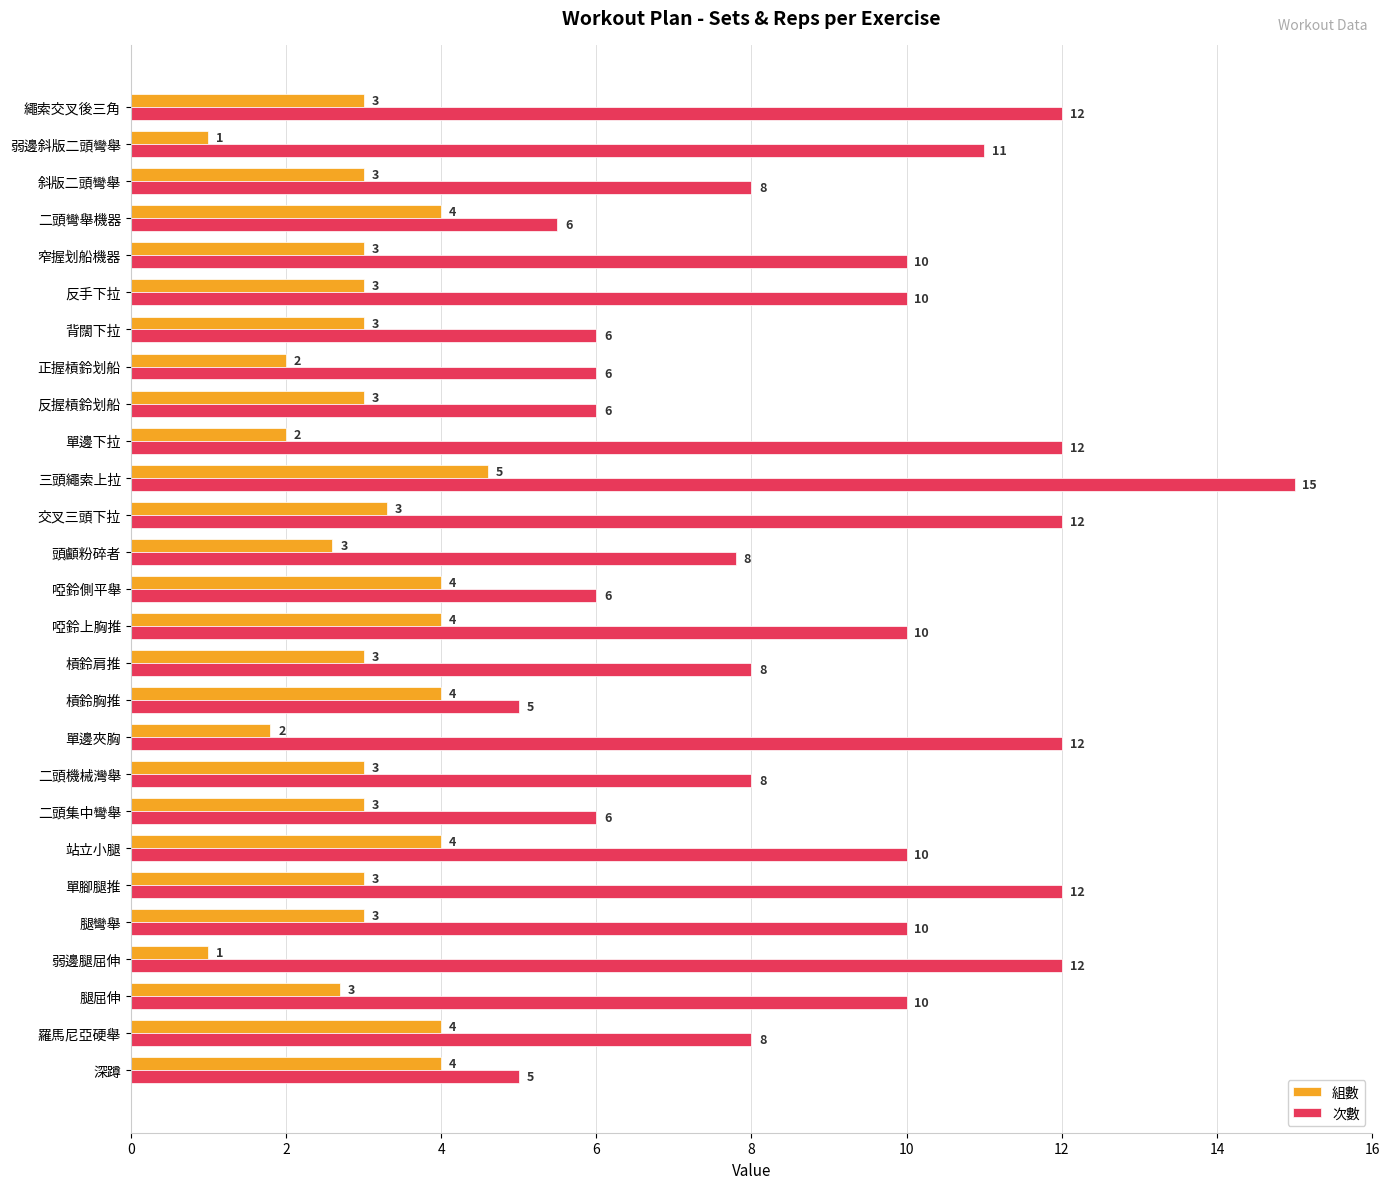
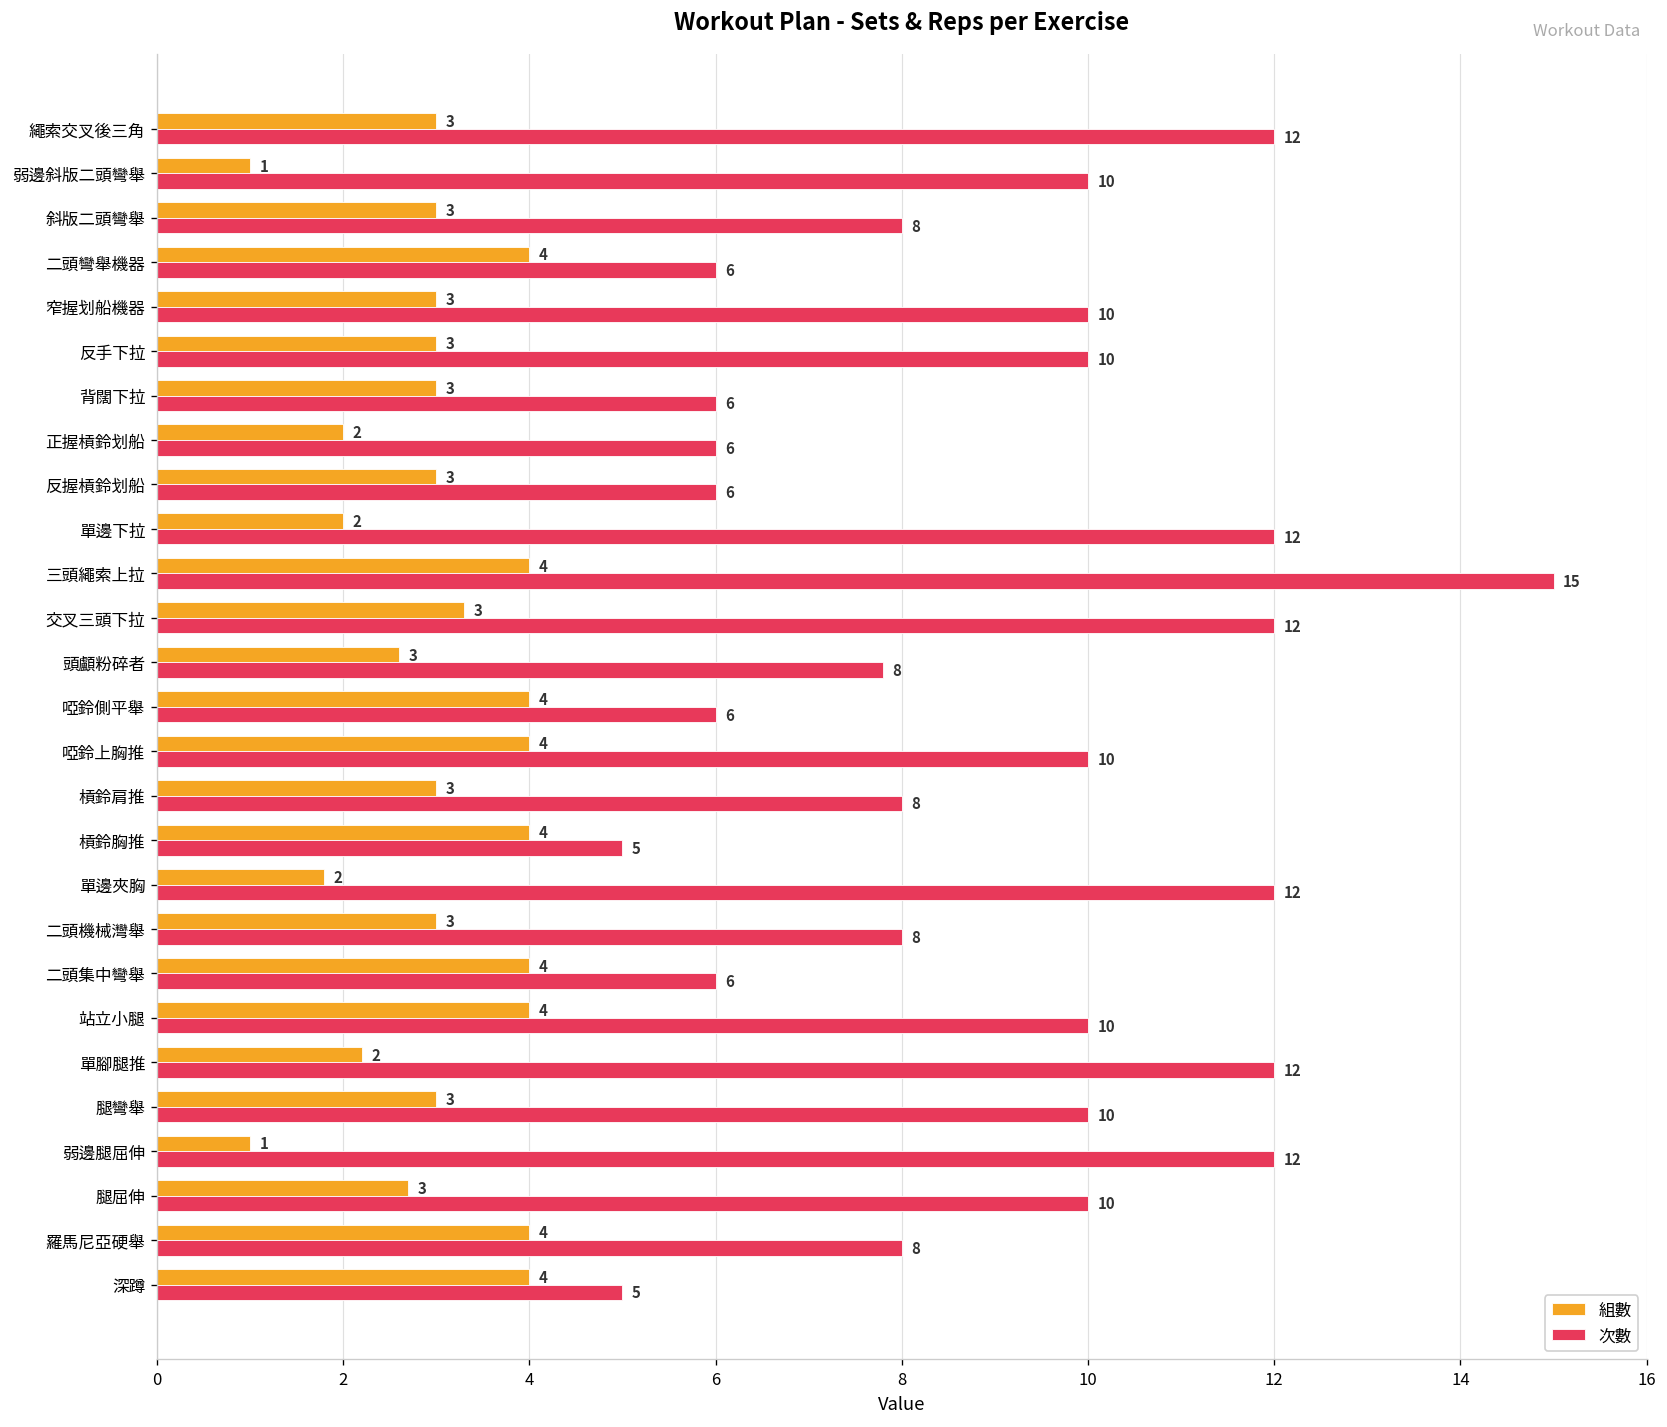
  {
    "組數": {
      "繩索交叉後三角": 3,
      "弱邊斜版二頭彎舉": 1,
      "斜版二頭彎舉": 3,
      "二頭彎舉機器": 4,
      "窄握划船機器": 3,
      "反手下拉": 3,
      "背闊下拉": 3,
      "正握槓鈴划船": 2,
      "反握槓鈴划船": 3,
      "單邊下拉": 2,
-     "三頭繩索上拉": 5,
+     "三頭繩索上拉": 4,
      "交叉三頭下拉": 3,
      "頭顱粉碎者": 3,
      "啞鈴側平舉": 4,
      "啞鈴上胸推": 4,
      "槓鈴肩推": 3,
      "槓鈴胸推": 4,
      "單邊夾胸": 2,
      "二頭機械灣舉": 3,
-     "二頭集中彎舉": 3,
+     "二頭集中彎舉": 4,
      "站立小腿": 4,
-     "單腳腿推": 3,
+     "單腳腿推": 2,
      "腿彎舉": 3,
      "弱邊腿屈伸": 1,
      "腿屈伸": 3,
      "羅馬尼亞硬舉": 4,
      "深蹲": 4
    },
    "次數": {
      "繩索交叉後三角": 12,
-     "弱邊斜版二頭彎舉": 11,
+     "弱邊斜版二頭彎舉": 10,
      "斜版二頭彎舉": 8,
-     "二頭彎舉機器": 5.5,
+     "二頭彎舉機器": 6.0,
      "窄握划船機器": 10,
      "反手下拉": 10,
      "背闊下拉": 6,
      "正握槓鈴划船": 6,
      "反握槓鈴划船": 6,
      "單邊下拉": 12,
      "三頭繩索上拉": 15,
      "交叉三頭下拉": 12,
      "頭顱粉碎者": 8,
      "啞鈴側平舉": 6,
      "啞鈴上胸推": 10,
      "槓鈴肩推": 8,
      "槓鈴胸推": 5,
      "單邊夾胸": 12,
      "二頭機械灣舉": 8,
      "二頭集中彎舉": 6,
      "站立小腿": 10,
      "單腳腿推": 12,
      "腿彎舉": 10,
      "弱邊腿屈伸": 12,
      "腿屈伸": 10,
      "羅馬尼亞硬舉": 8,
      "深蹲": 5
    }
  }
